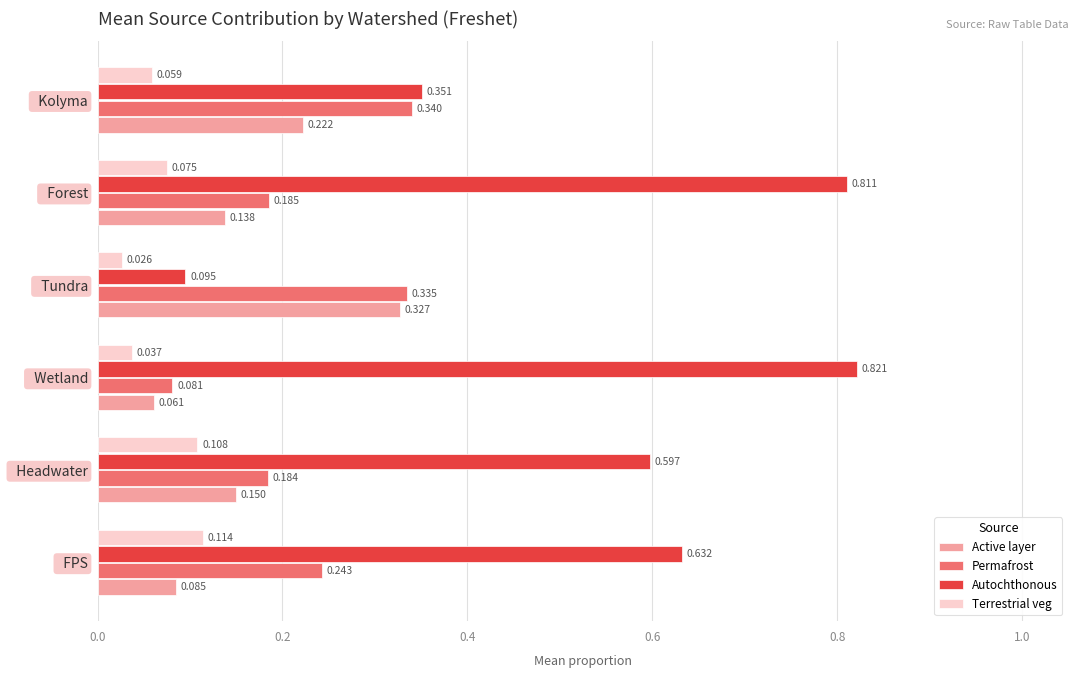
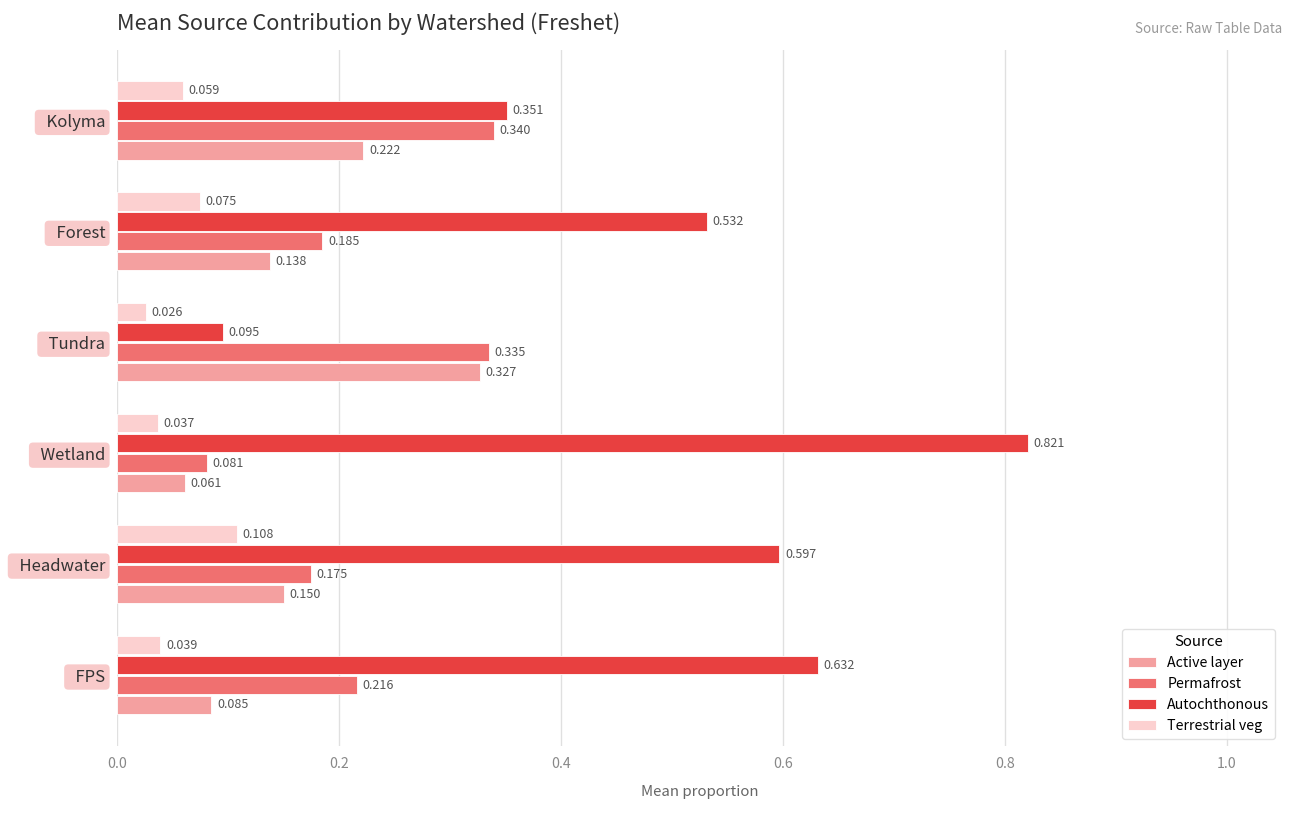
  {
    "Active layer": {
      "Kolyma": 0.222,
      "Forest": 0.138,
      "Tundra": 0.327,
      "Wetland": 0.061,
      "Headwater": 0.150,
      "FPS": 0.085
    },
    "Permafrost": {
      "Kolyma": 0.340,
      "Forest": 0.185,
      "Tundra": 0.335,
      "Wetland": 0.081,
-     "Headwater": 0.184,
-     "FPS": 0.243
+     "Headwater": 0.175,
+     "FPS": 0.216
    },
    "Autochthonous": {
      "Kolyma": 0.351,
-     "Forest": 0.811,
+     "Forest": 0.532,
      "Tundra": 0.095,
      "Wetland": 0.821,
      "Headwater": 0.597,
      "FPS": 0.632
    },
    "Terrestrial veg": {
      "Kolyma": 0.059,
      "Forest": 0.075,
      "Tundra": 0.026,
      "Wetland": 0.037,
      "Headwater": 0.108,
-     "FPS": 0.114
+     "FPS": 0.039
    }
  }
